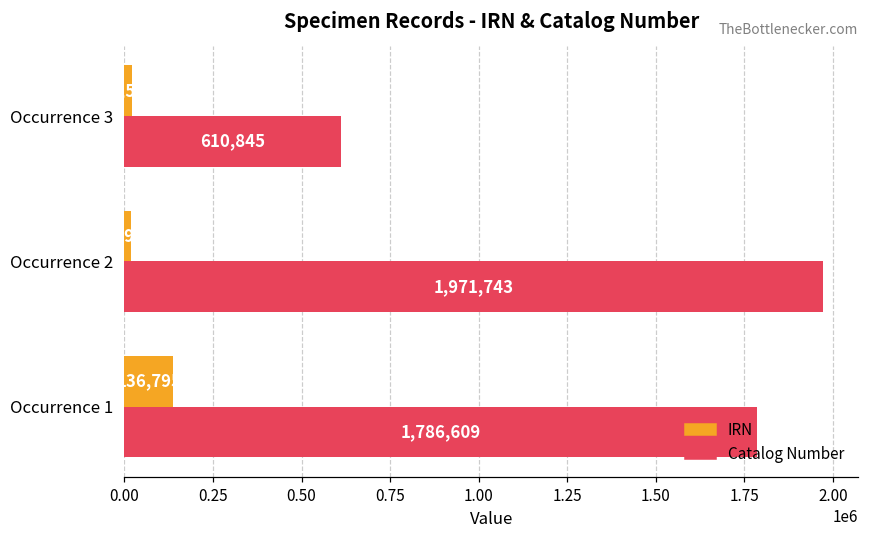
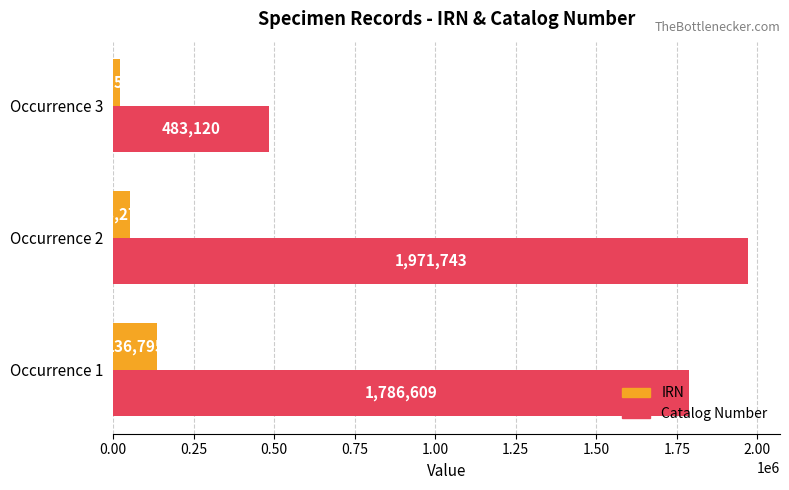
  {
    "IRN": {
      "Occurrence 3": "20000",
-     "Occurrence 2": "20000"
+     "Occurrence 2": "50000"
    },
    "Catalog Number": {
-     "Occurrence 3": "610,845",
+     "Occurrence 3": "483,120",
      "Occurrence 2": "1,971,743",
      "Occurrence 1": "1,786,609"
    }
  }
